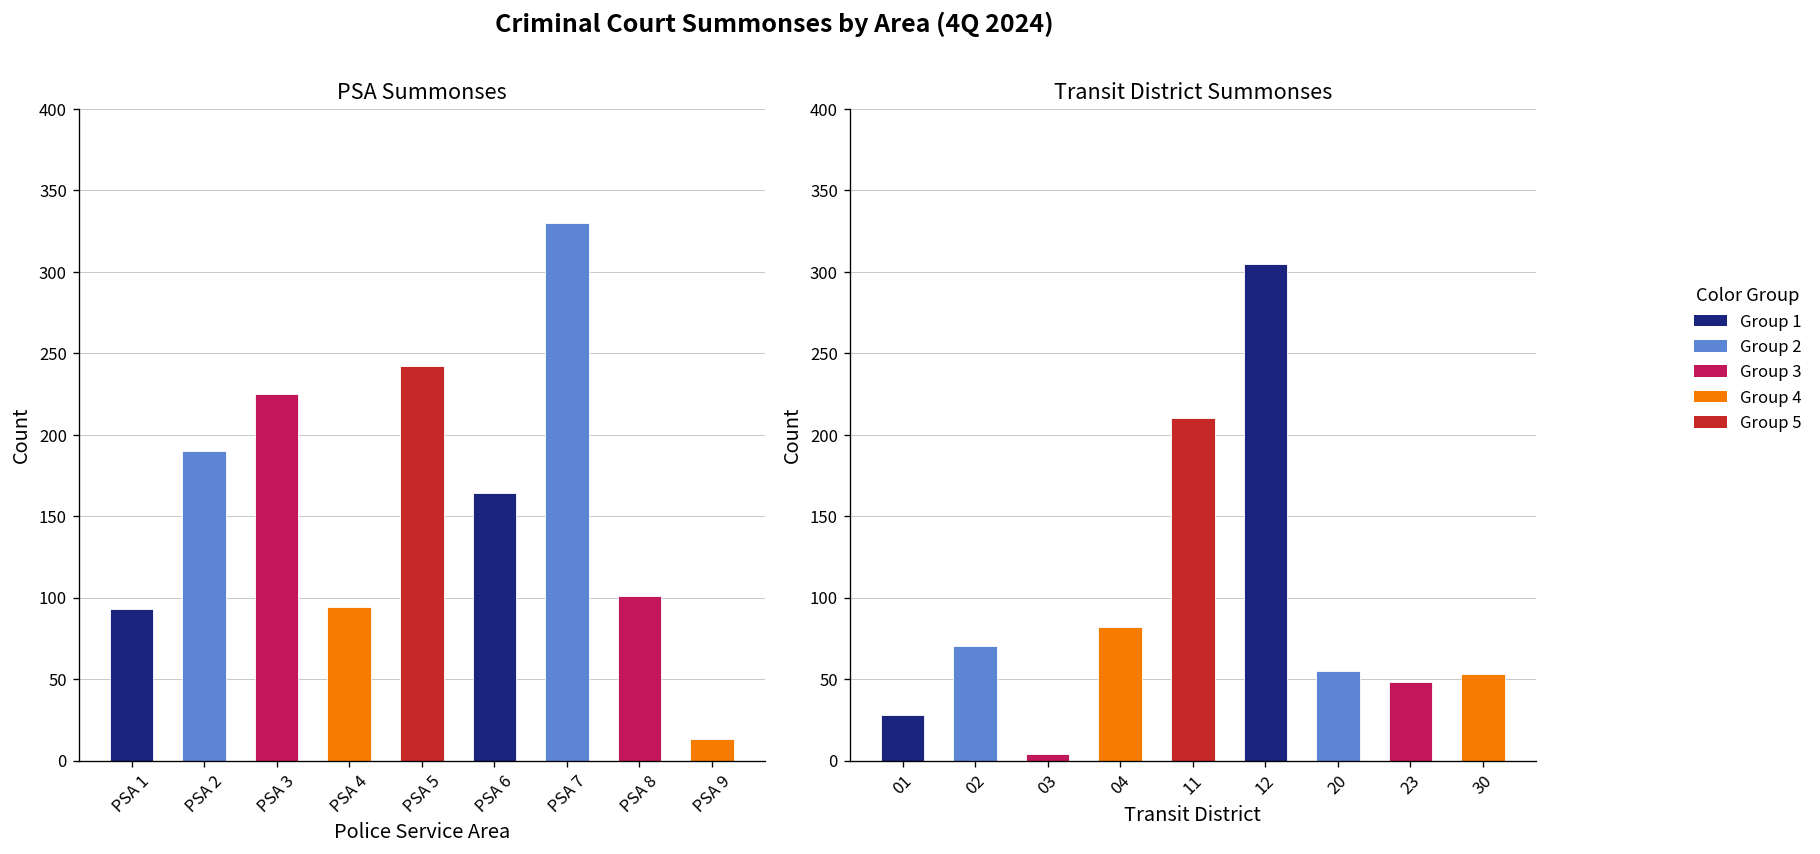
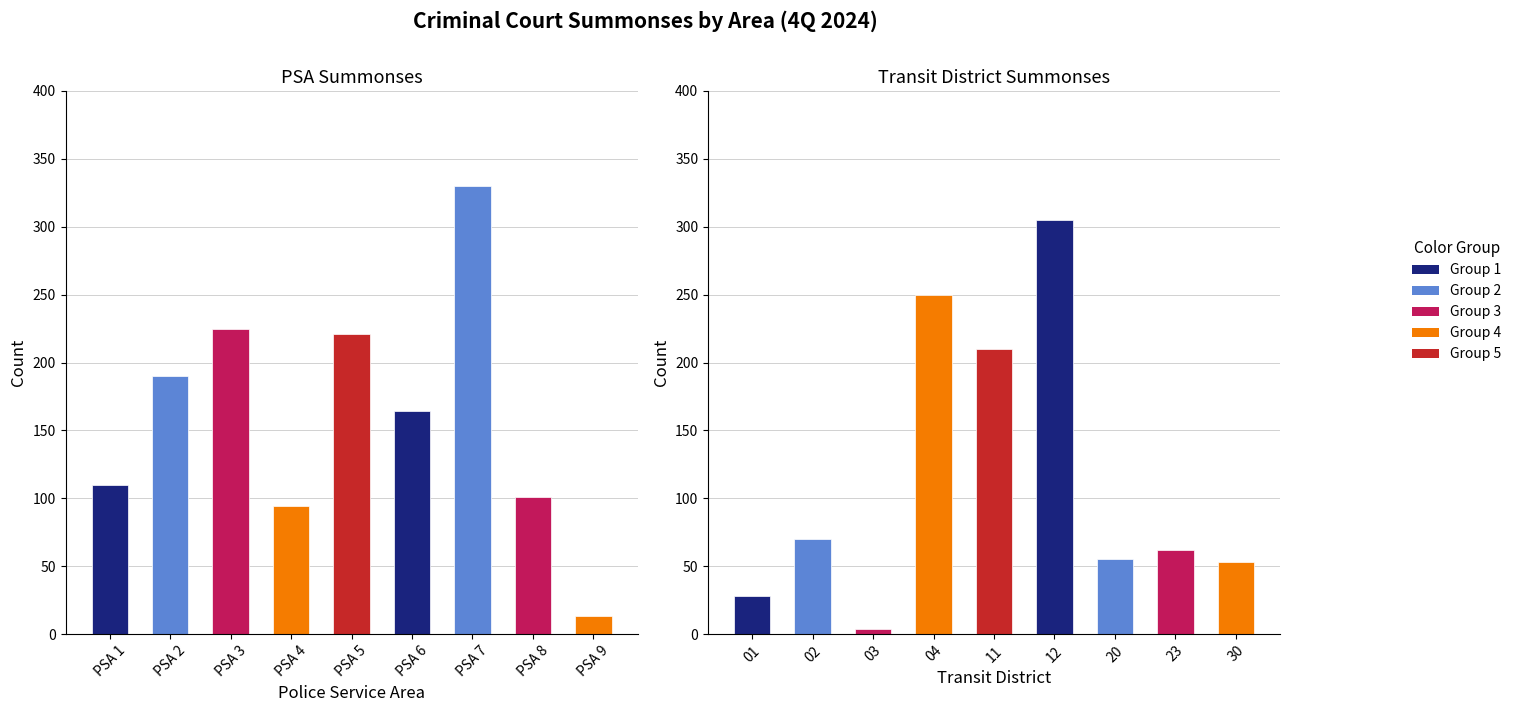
  {
    "PSA Summonses": {
-     "PSA 1": 93,
+     "PSA 1": 110,
      "PSA 2": 190,
      "PSA 3": 225,
      "PSA 4": 94,
-     "PSA 5": 242,
+     "PSA 5": 221,
      "PSA 6": 164,
      "PSA 7": 330,
      "PSA 8": 101,
      "PSA 9": 13
    },
    "Transit District Summonses": {
      "01": 28,
      "02": 70,
      "03": 4,
-     "04": 82,
+     "04": 250,
      "11": 210,
      "12": 305,
      "20": 55,
-     "23": 48,
+     "23": 62,
      "30": 53
    }
  }
